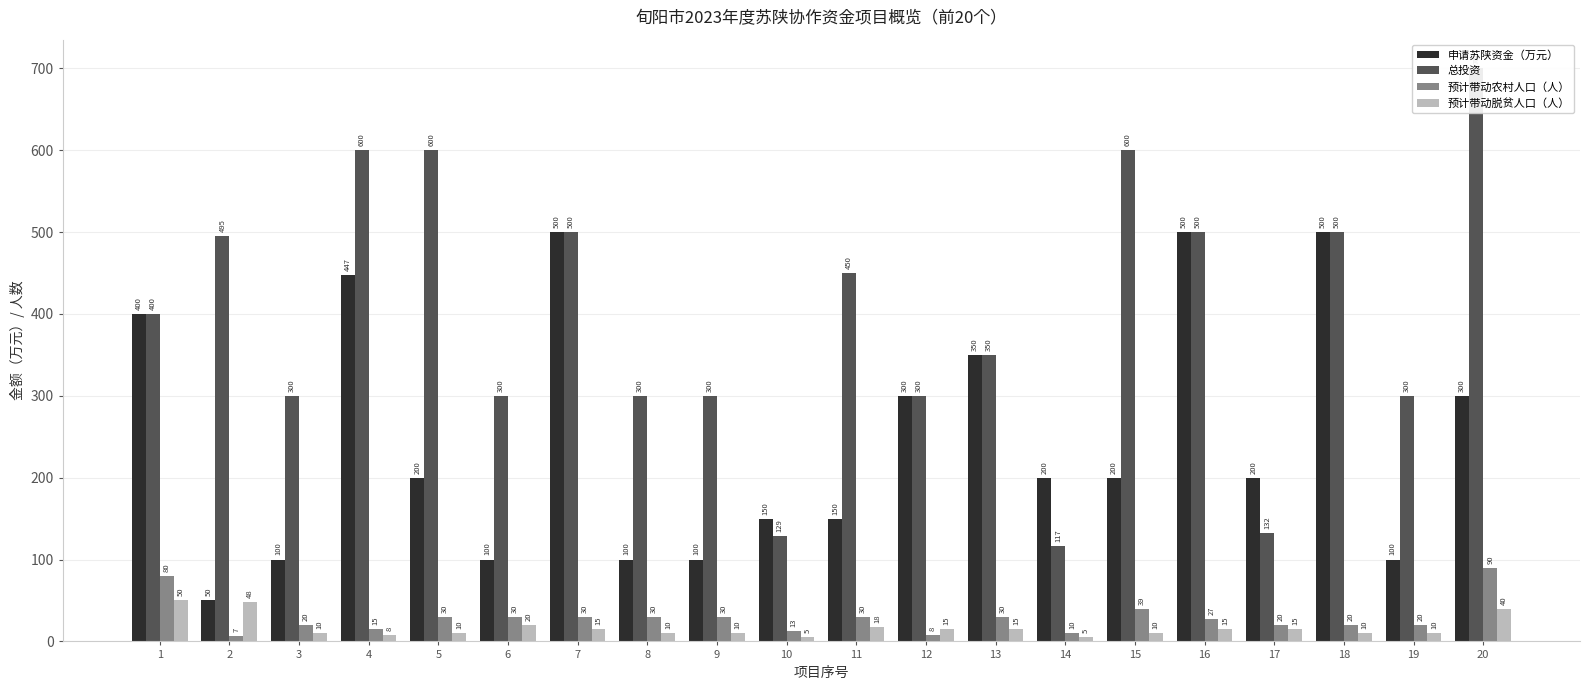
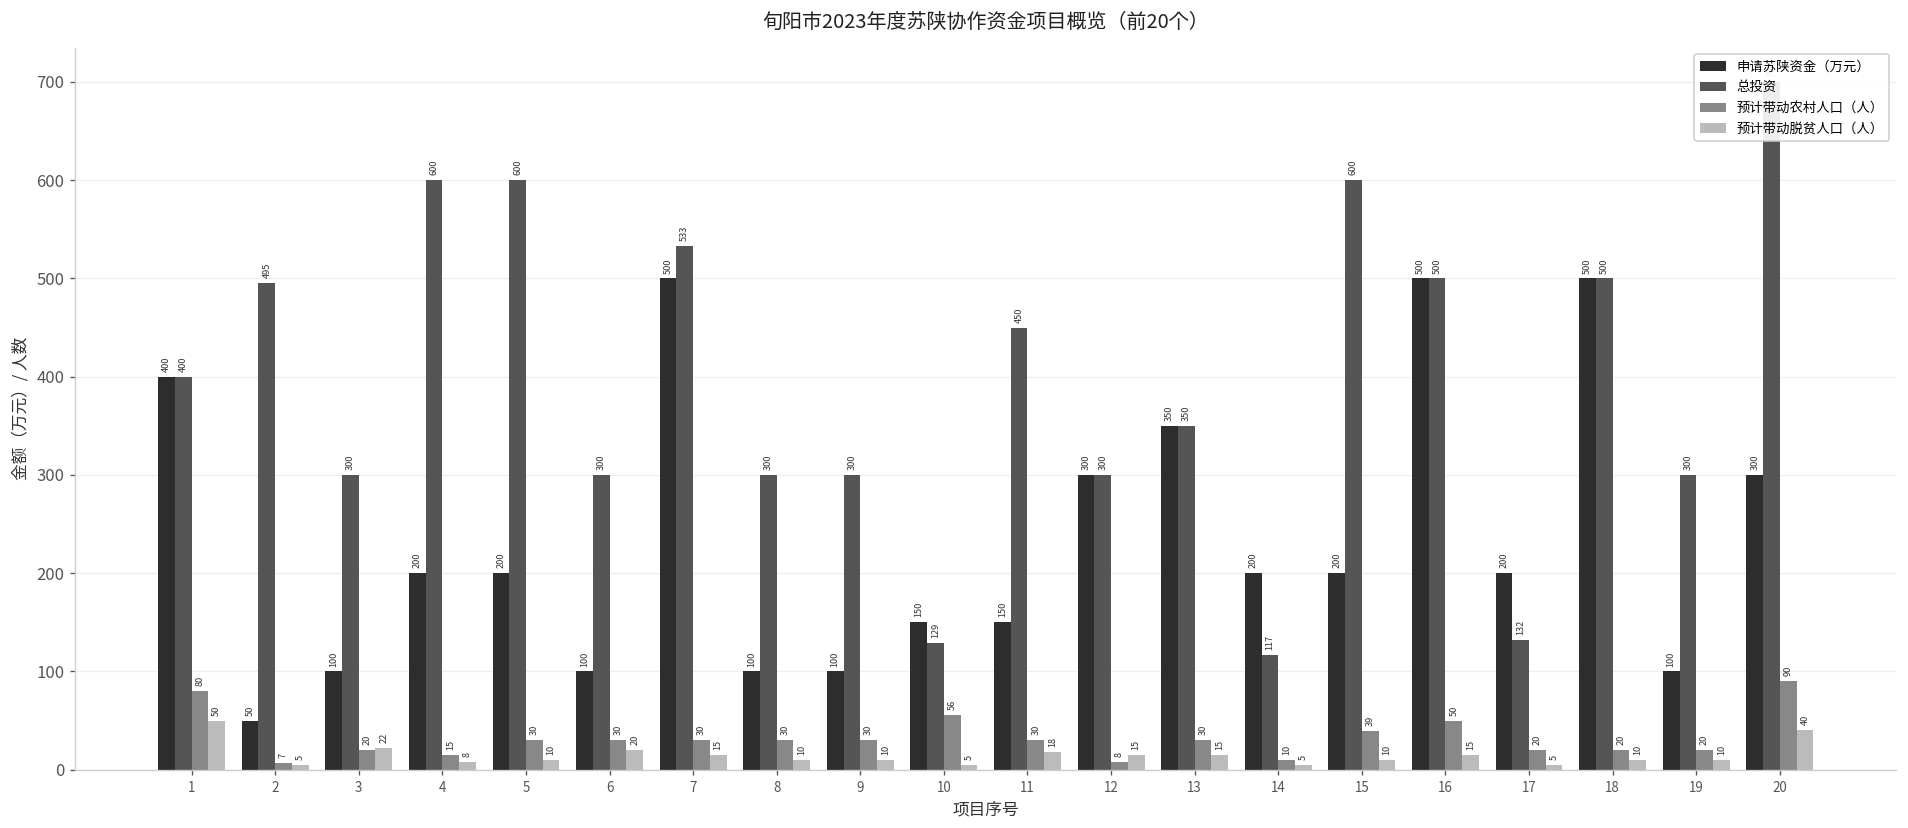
  {
    "申请苏陕资金（万元）": {
      "1": 400,
      "2": 50,
      "3": 100,
-     "4": 447,
+     "4": 200,
      "5": 200,
      "6": 100,
      "7": 500,
      "8": 100,
      "9": 100,
      "10": 150,
      "11": 150,
      "12": 300,
      "13": 350,
      "14": 200,
      "15": 200,
      "16": 500,
      "17": 200,
      "18": 500,
      "19": 100,
      "20": 300
    },
    "总投资": {
      "1": 400,
      "2": 495,
      "3": 300,
      "4": 600,
      "5": 600,
      "6": 300,
-     "7": 500,
+     "7": 533,
      "8": 300,
      "9": 300,
      "10": 129,
      "11": 450,
      "12": 300,
      "13": 350,
      "14": 117,
      "15": 600,
      "16": 500,
      "17": 132,
      "18": 500,
      "19": 300
    },
    "预计带动农村人口（人）": {
      "1": 80,
      "2": 7,
      "3": 20,
      "4": 15,
      "5": 30,
      "6": 30,
      "7": 30,
      "8": 30,
      "9": 30,
-     "10": 13,
+     "10": 56,
      "11": 30,
      "12": 8,
      "13": 30,
      "14": 10,
      "15": 39,
-     "16": 27,
+     "16": 50,
      "17": 20,
      "18": 20,
      "19": 20,
      "20": 90
    },
    "预计带动脱贫人口（人）": {
      "1": 50,
-     "2": 48,
-     "3": 10,
+     "2": 5,
+     "3": 22,
      "4": 8,
      "5": 10,
      "6": 20,
      "7": 15,
      "8": 10,
      "9": 10,
      "10": 5,
      "11": 18,
      "12": 15,
      "13": 15,
      "14": 5,
      "15": 10,
      "16": 15,
-     "17": 15,
+     "17": 5,
      "18": 10,
      "19": 10,
      "20": 40
    }
  }
